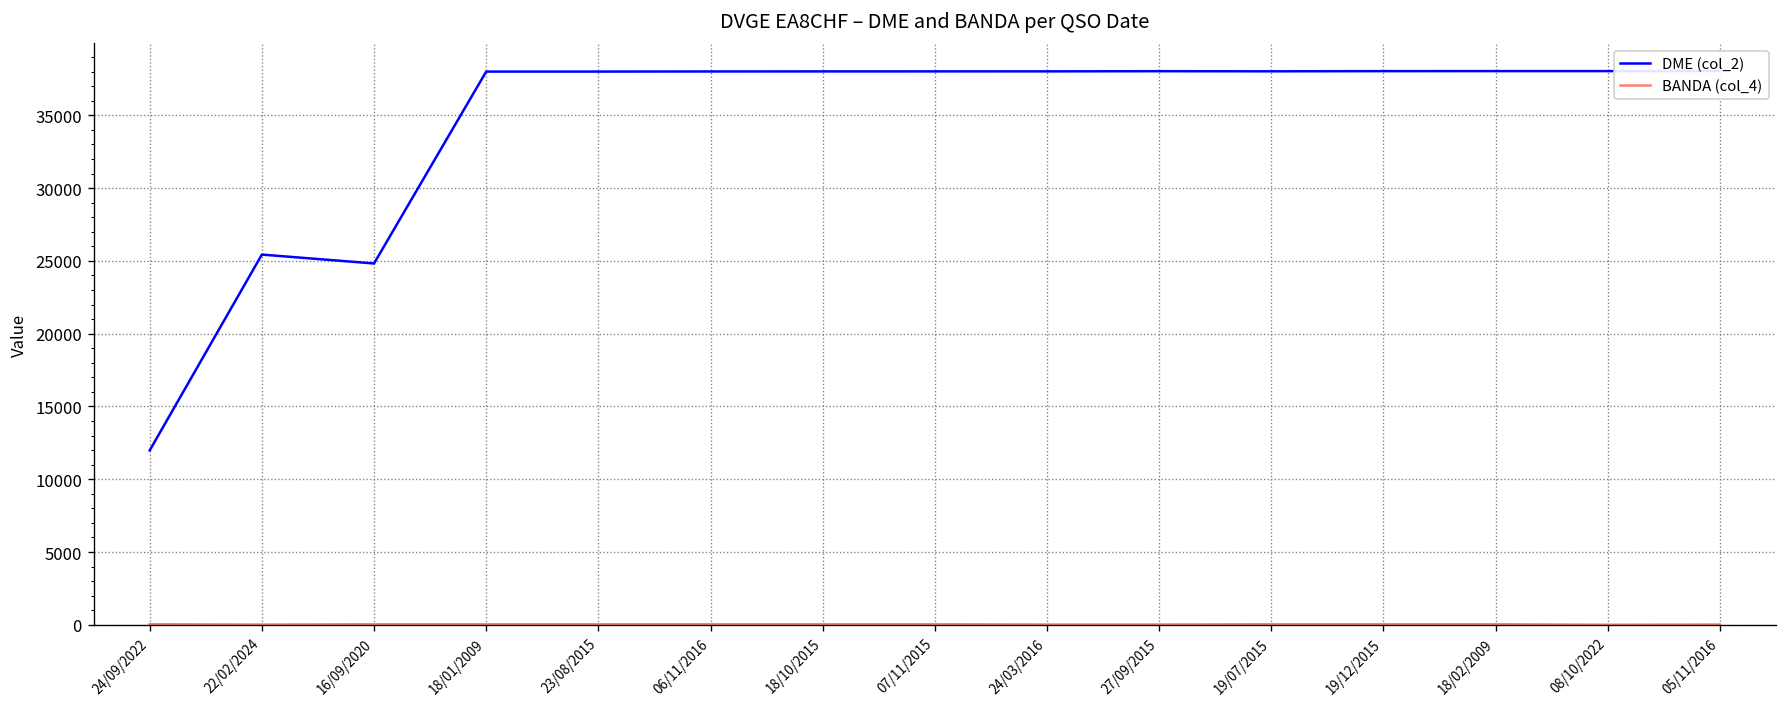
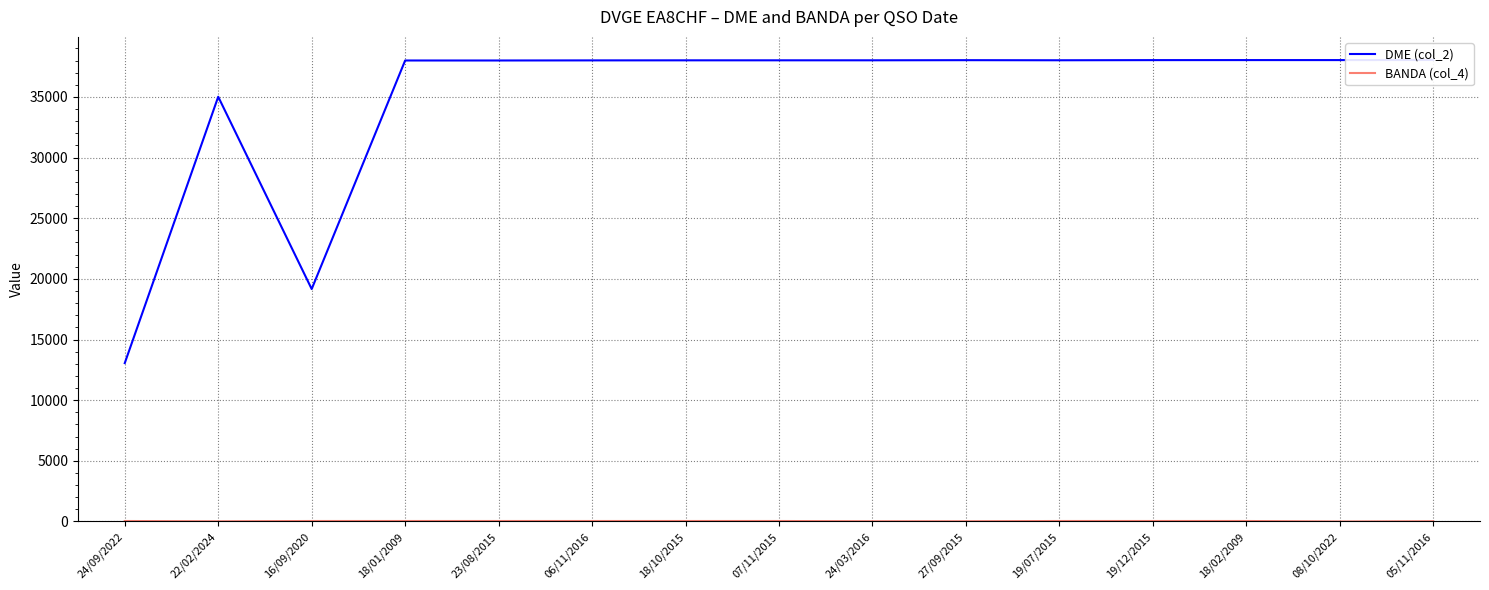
  {
    "DME (col_2)": {
-     "24/09/2022": 12000,
-     "22/02/2024": 25400,
-     "16/09/2020": 24800,
+     "24/09/2022": 13100,
+     "22/02/2024": 35000,
+     "16/09/2020": 19200,
      "18/01/2009": 38000,
      "23/08/2015": 38000,
      "06/11/2016": 38000,
      "18/10/2015": 38000,
      "07/11/2015": 38000,
      "24/03/2016": 38000,
      "27/09/2015": 38000,
      "19/07/2015": 38000,
      "19/12/2015": 38000,
      "18/02/2009": 38000,
      "08/10/2022": 38000
    },
    "BANDA (col_4)": {
      "24/09/2022": 0,
      "22/02/2024": 0,
      "16/09/2020": 0,
      "18/01/2009": 0,
      "23/08/2015": 0,
      "06/11/2016": 0,
      "18/10/2015": 0,
      "07/11/2015": 0,
      "24/03/2016": 0,
      "27/09/2015": 0,
      "19/07/2015": 0,
      "19/12/2015": 0,
      "18/02/2009": 0,
      "08/10/2022": 0,
      "05/11/2016": 0
    }
  }
